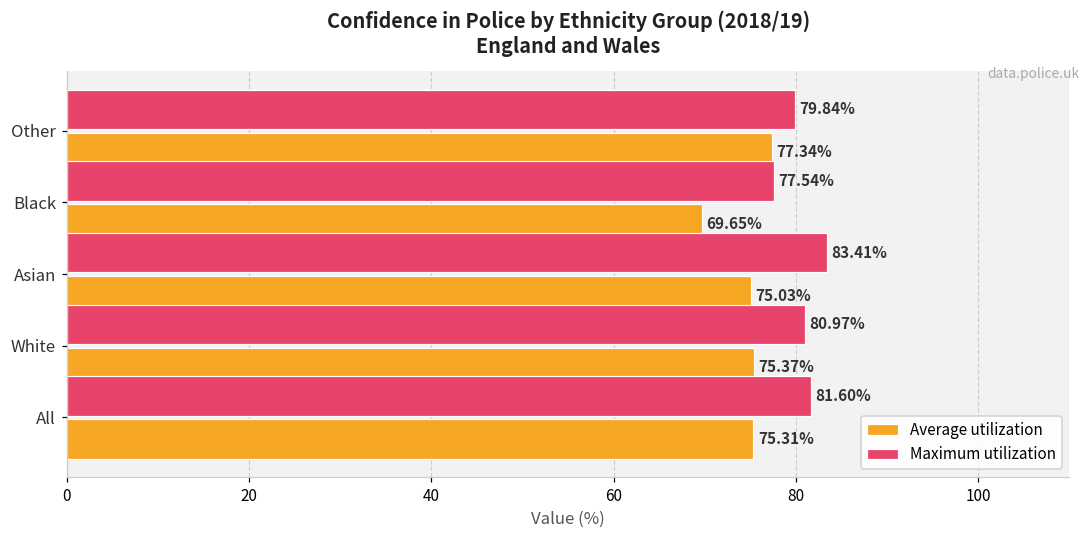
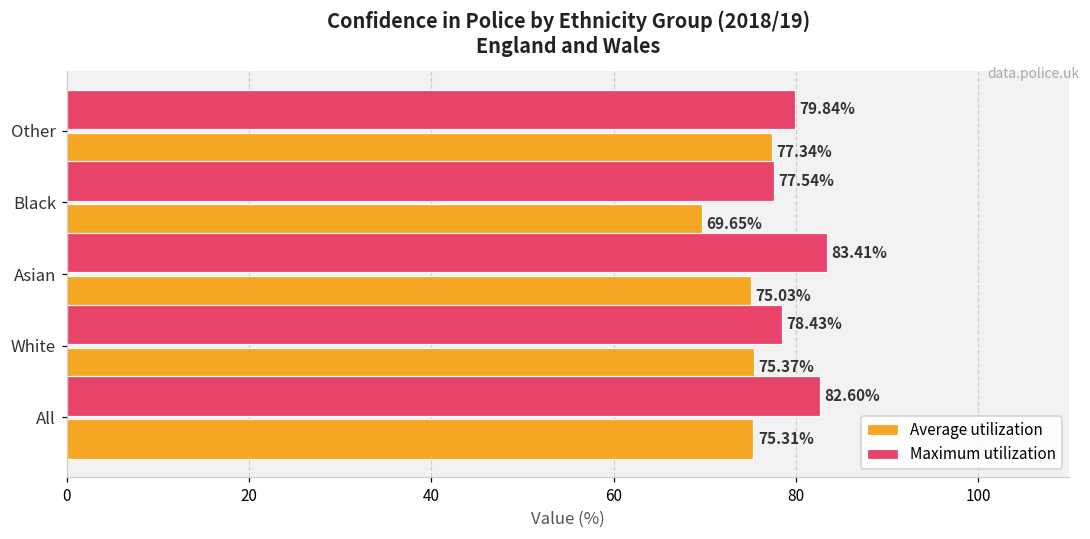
  {
    "Average utilization": {
      "Other": "77.34%",
      "Black": "69.65%",
      "Asian": "75.03%",
      "White": "75.37%",
      "All": "75.31%"
    },
    "Maximum utilization": {
      "Other": "79.84%",
      "Black": "77.54%",
      "Asian": "83.41%",
-     "White": "80.97%",
-     "All": "81.60%"
+     "White": "78.43%",
+     "All": "82.60%"
    }
  }
